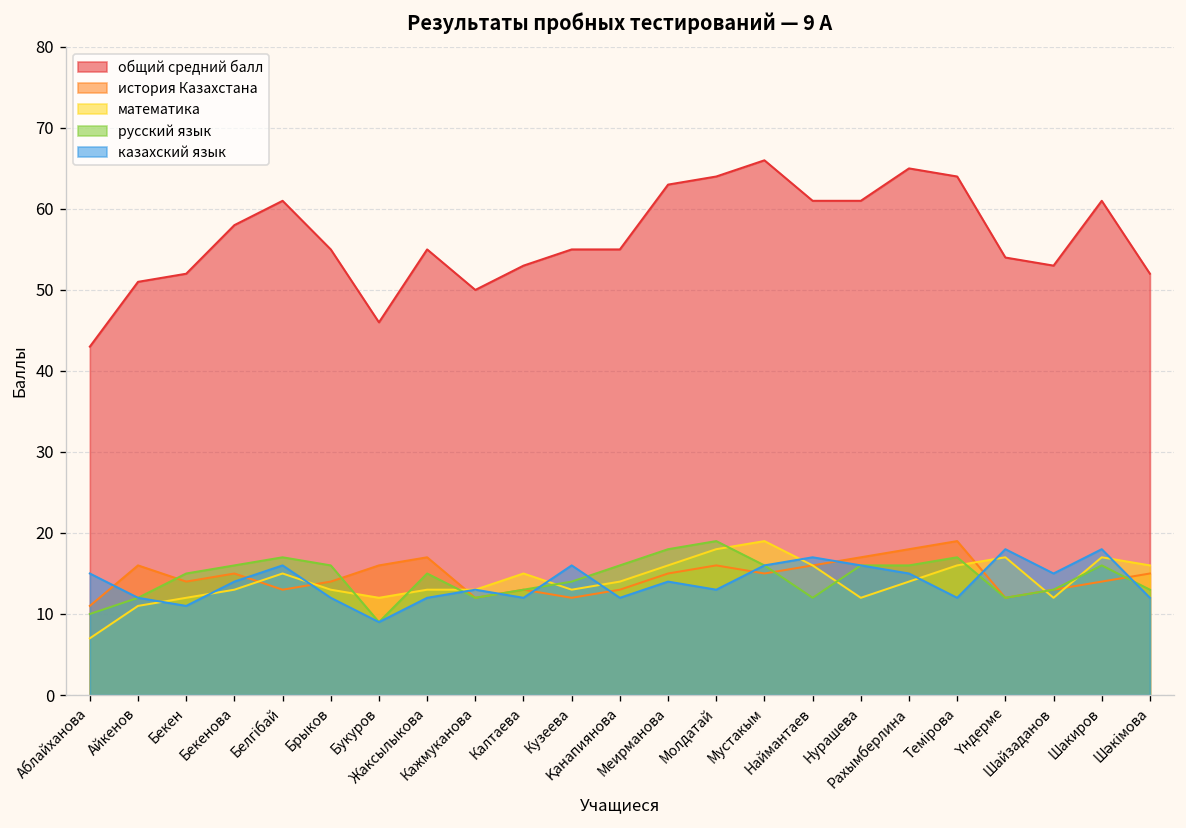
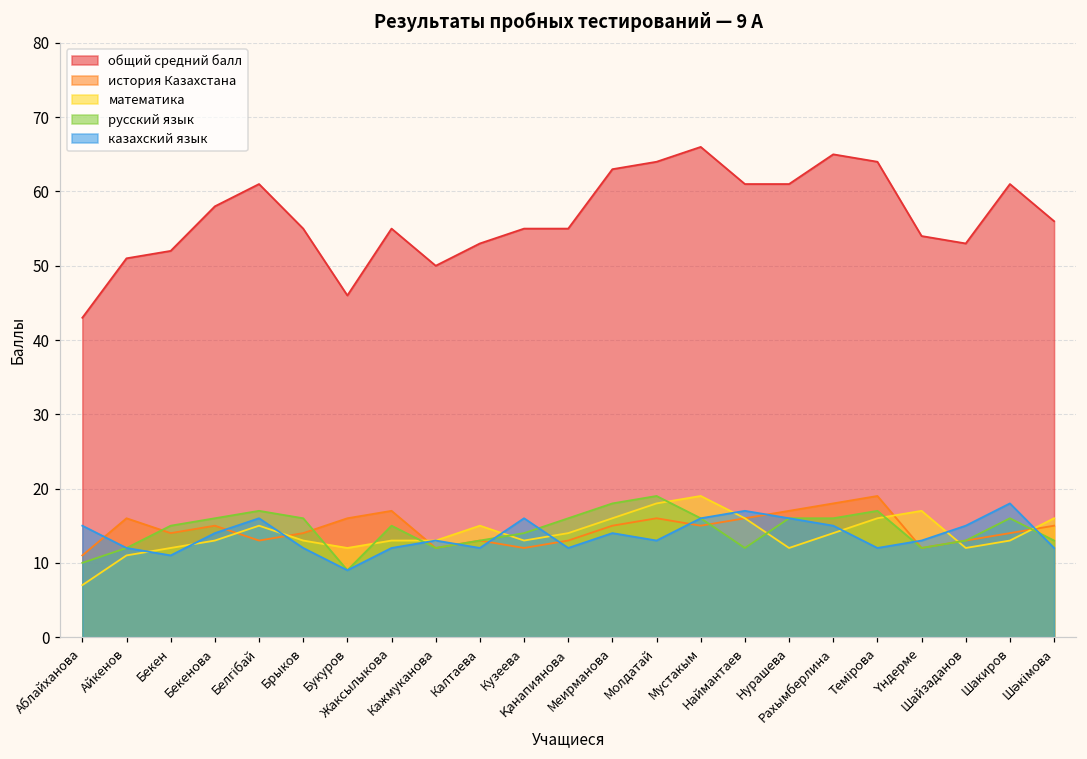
  {
    "общий средний балл": {
      "Аблайханова": 43,
      "Айкенов": 51,
      "Бекен": 52,
      "Бекенова": 58,
      "Белгібай": 61,
      "Брыков": 55,
      "Букуров": 46,
      "Жаксылыкова": 55,
      "Кажмуканова": 50,
      "Калтаева": 53,
      "Кузеева": 55,
      "Қанапиянова": 55,
      "Меирманова": 63,
      "Молдатай": 64,
      "Мустакым": 66,
      "Наймантаев": 61,
      "Нурашева": 61,
      "Рахымберлина": 65,
      "Темірова": 64,
      "Үндерме": 54,
      "Шайзаданов": 53,
      "Шакиров": 61,
-     "Шәкімова": 52
+     "Шәкімова": 56
    },
    "история Казахстана": {
      "Аблайханова": 11,
      "Айкенов": 16,
      "Бекен": 14,
      "Бекенова": 15,
      "Белгібай": 13,
      "Брыков": 14,
      "Букуров": 16,
      "Жаксылыкова": 17,
      "Кузеева": 12,
      "Қанапиянова": 13,
      "Меирманова": 15,
      "Молдатай": 16,
      "Мустакым": 15,
      "Нурашева": 17,
      "Рахымберлина": 18,
      "Темірова": 19,
      "Шакиров": 14,
      "Шәкімова": 15
    },
    "математика": {
      "Аблайханова": 7,
      "Айкенов": 11,
      "Бекен": 12,
      "Бекенова": 13,
      "Белгібай": 15,
      "Брыков": 13,
      "Букуров": 12,
      "Жаксылыкова": 13,
      "Калтаева": 15,
      "Кузеева": 13,
      "Қанапиянова": 14,
      "Меирманова": 16,
      "Молдатай": 18,
      "Мустакым": 19,
      "Нурашева": 12,
      "Рахымберлина": 14,
      "Темірова": 16,
      "Үндерме": 17,
      "Шайзаданов": 12,
-     "Шакиров": 17,
+     "Шакиров": 13,
      "Шәкімова": 16
    },
    "русский язык": {
      "Аблайханова": 10,
      "Бекен": 15,
      "Бекенова": 16,
      "Белгібай": 17,
      "Брыков": 16,
      "Жаксылыкова": 15,
      "Кузеева": 14,
      "Қанапиянова": 16,
      "Меирманова": 18,
      "Молдатай": 19,
      "Наймантаев": 12,
      "Рахымберлина": 16,
      "Темірова": 17,
      "Шакиров": 16,
      "Шәкімова": 13
    },
    "казахский язык": {
      "Аблайханова": 15,
      "Бекен": 11,
      "Бекенова": 14,
      "Белгібай": 16,
      "Брыков": 12,
      "Жаксылыкова": 12,
      "Калтаева": 12,
      "Кузеева": 16,
      "Қанапиянова": 12,
      "Меирманова": 14,
      "Молдатай": 13,
      "Наймантаев": 17,
      "Рахымберлина": 15,
      "Темірова": 12,
-     "Үндерме": 18,
+     "Үндерме": 13,
      "Шайзаданов": 15,
      "Шакиров": 18,
      "Шәкімова": 12
    }
  }
